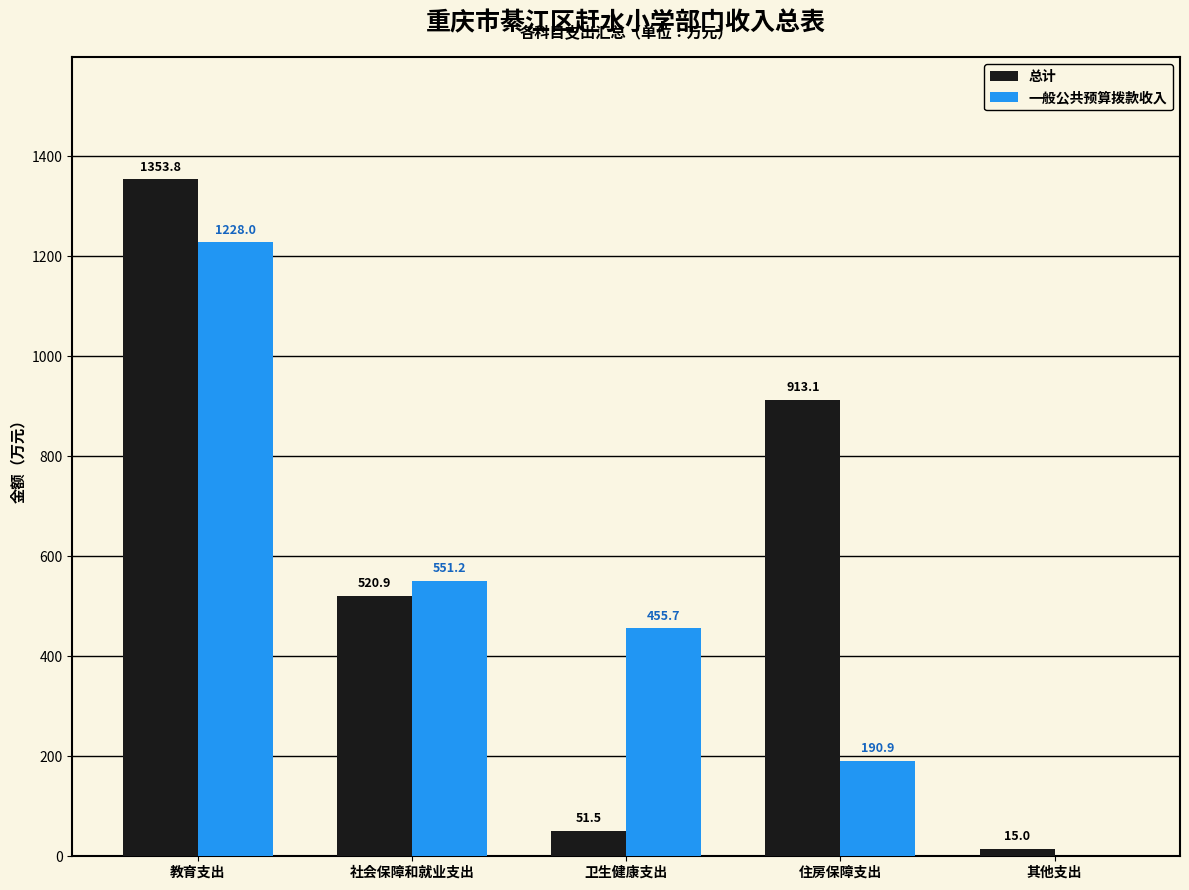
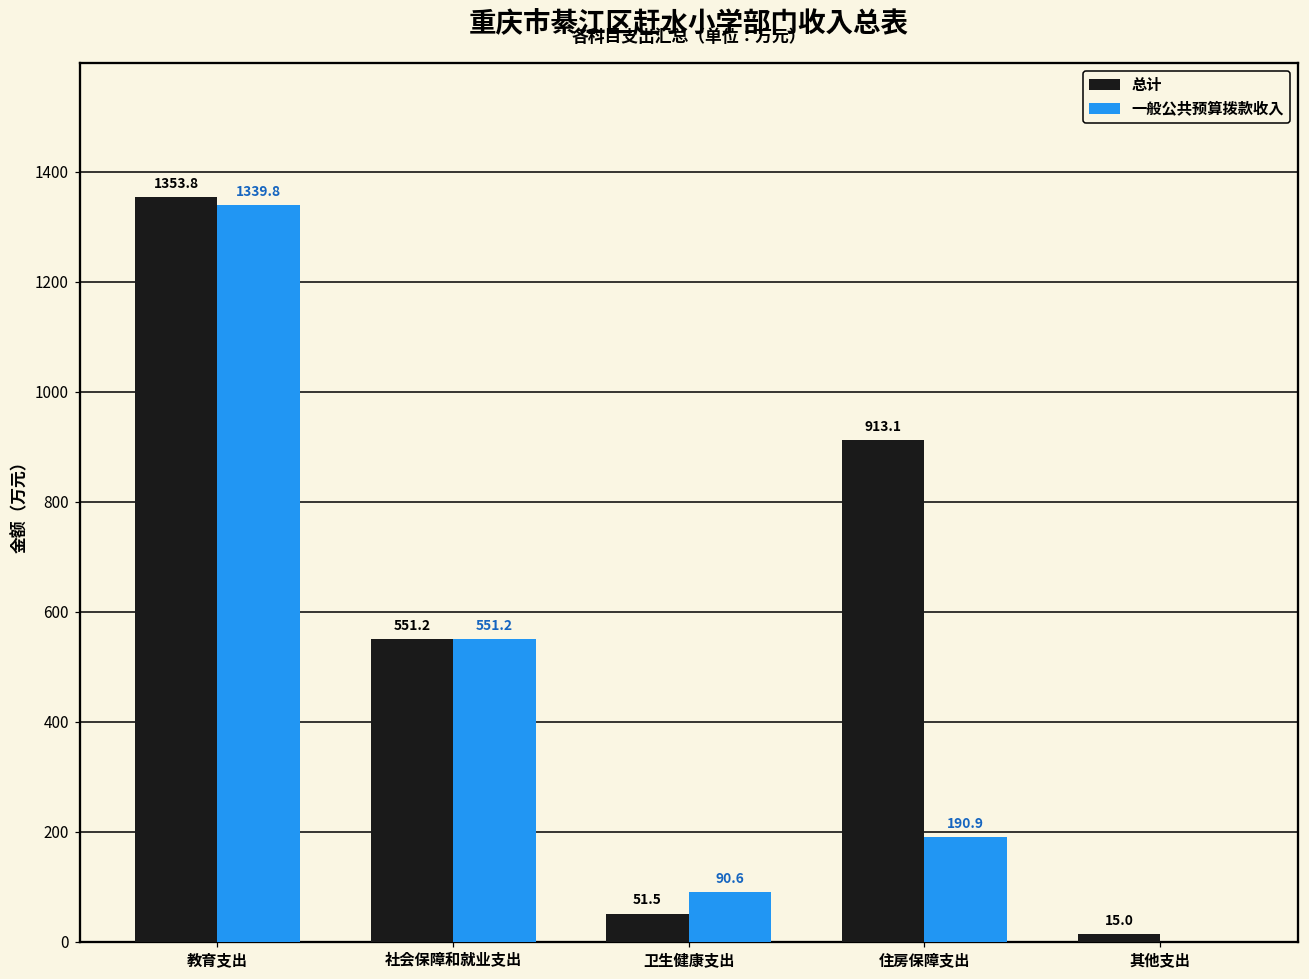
  {
    "总计": {
      "教育支出": 1353.8,
-     "社会保障和就业支出": 520.9,
+     "社会保障和就业支出": 551.2,
      "卫生健康支出": 51.5,
      "住房保障支出": 913.1,
      "其他支出": 15.0
    },
    "一般公共预算拨款收入": {
-     "教育支出": 1228.0,
+     "教育支出": 1339.8,
      "社会保障和就业支出": 551.2,
-     "卫生健康支出": 455.7,
+     "卫生健康支出": 90.6,
      "住房保障支出": 190.9
    }
  }
